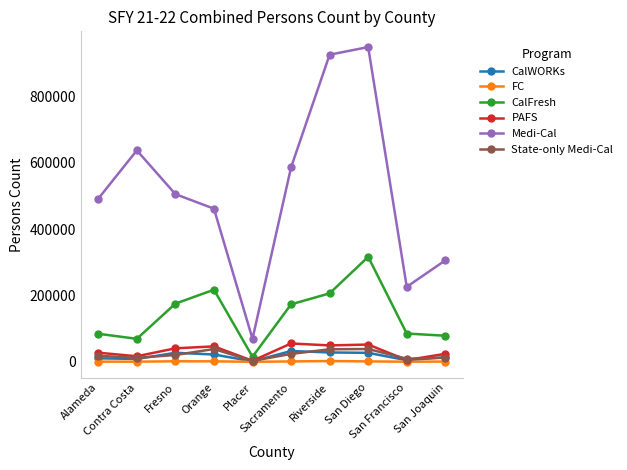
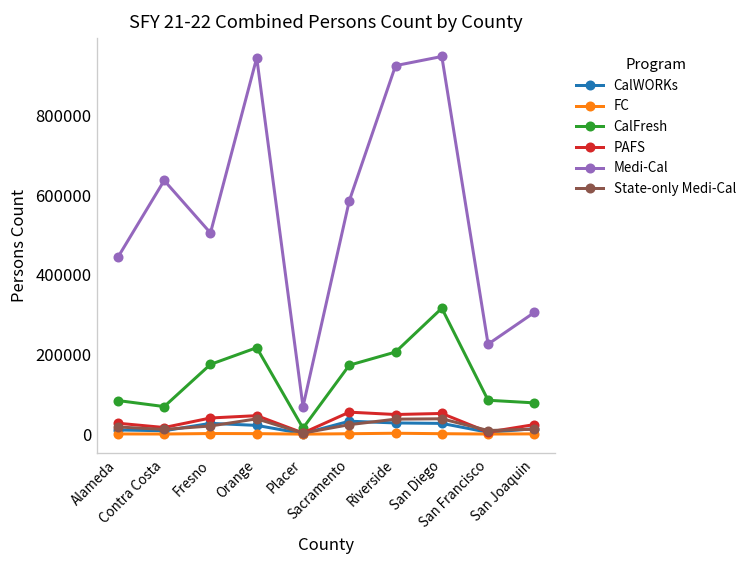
  {
    "CalWORKs": {
      "Orange": 20000,
      "Sacramento": 30000,
      "Riverside": 30000,
      "San Diego": 30000
    },
    "FC": {
      "Alameda": 0,
      "Contra Costa": 0,
      "Fresno": 0,
      "Orange": 0,
      "Sacramento": 0,
      "Riverside": 0,
      "San Diego": 0,
      "San Joaquin": 0
    },
    "CalFresh": {
      "Alameda": 80000,
      "Contra Costa": 70000,
      "Fresno": 180000,
      "Orange": 220000,
      "Placer": 20000,
      "Sacramento": 170000,
      "Riverside": 210000,
      "San Diego": 320000,
      "San Francisco": 90000,
      "San Joaquin": 80000
    },
    "PAFS": {
      "Alameda": 30000,
      "Fresno": 40000,
      "Orange": 50000,
      "Sacramento": 60000,
      "Riverside": 50000,
      "San Diego": 50000,
      "San Joaquin": 20000
    },
    "Medi-Cal": {
-     "Alameda": 490000,
+     "Alameda": 440000,
      "Contra Costa": 640000,
      "Fresno": 510000,
-     "Orange": 460000,
+     "Orange": 950000,
      "Placer": 70000,
      "Sacramento": 590000,
      "Riverside": 930000,
      "San Diego": 950000,
      "San Francisco": 230000,
      "San Joaquin": 310000
    },
    "State-only Medi-Cal": {
      "Orange": 40000,
      "Sacramento": 20000,
      "Riverside": 40000,
      "San Diego": 40000
    }
  }
